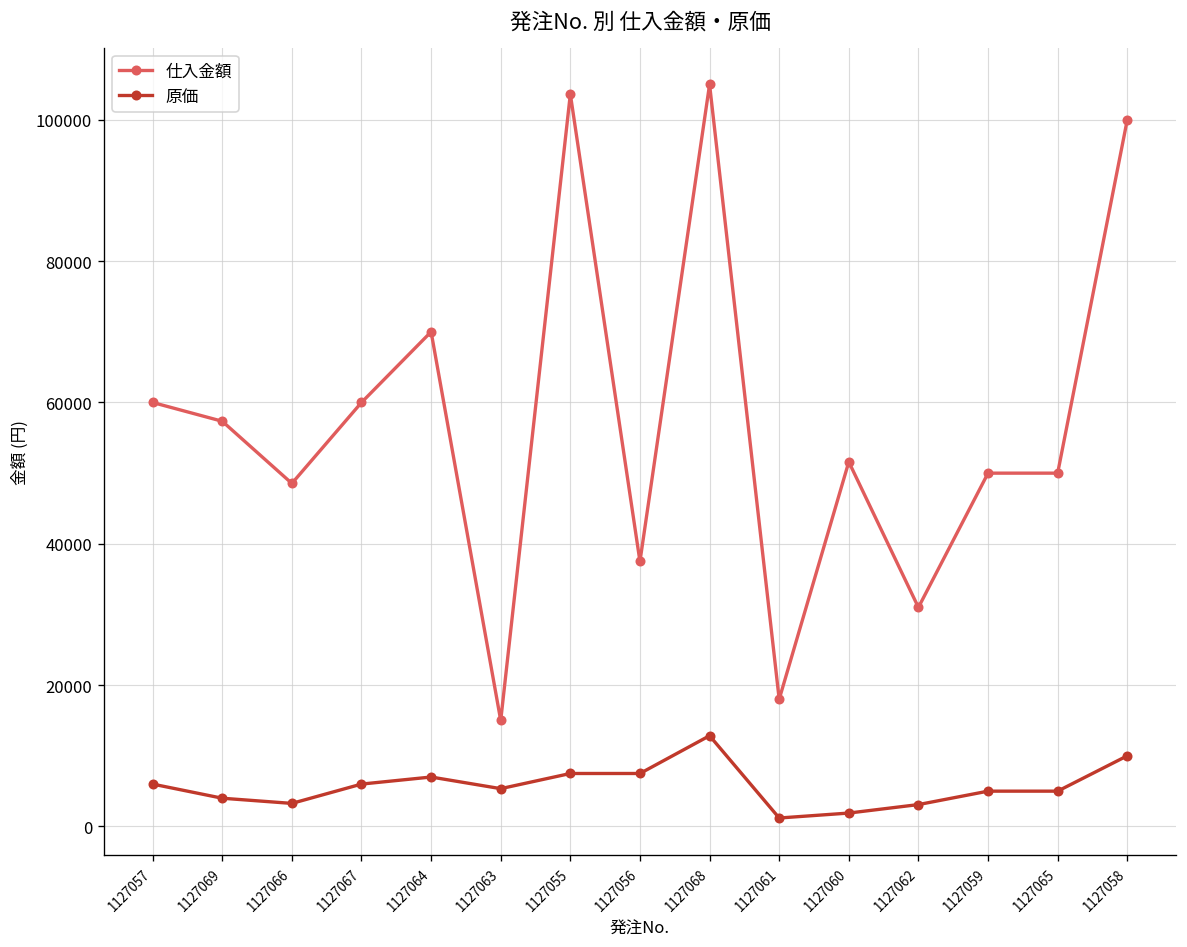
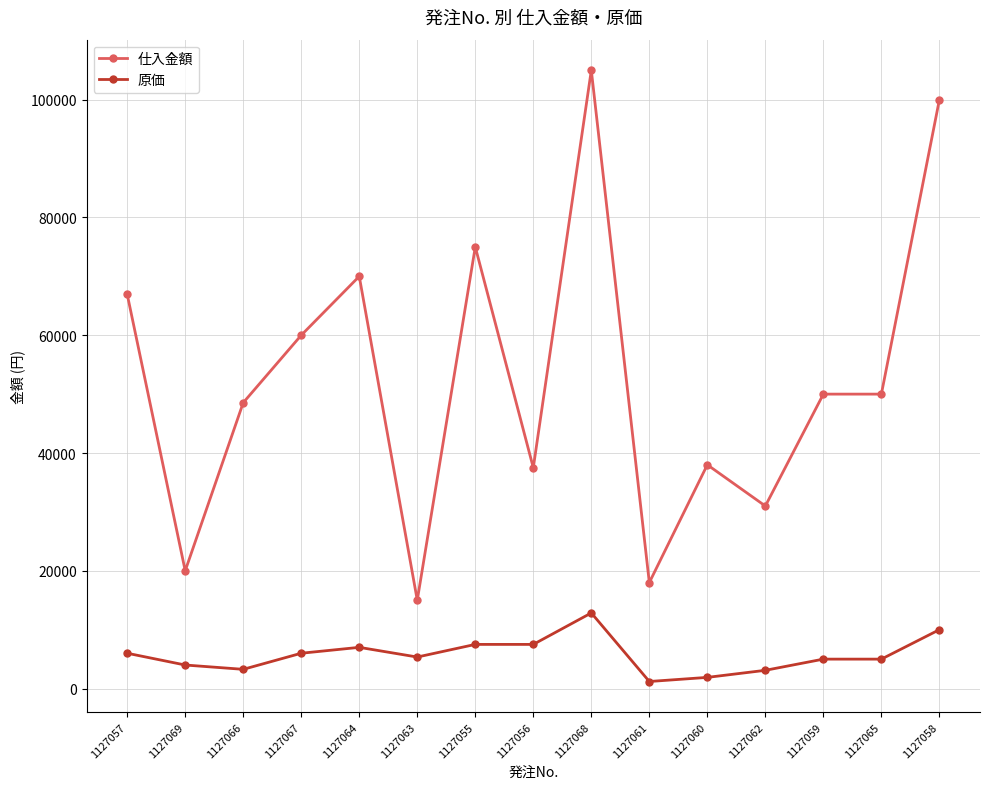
  {
    "仕入金額": {
-     "1127057": 60000,
-     "1127069": 57000,
+     "1127057": 67000,
+     "1127069": 20000,
      "1127066": 49000,
      "1127067": 60000,
      "1127064": 70000,
      "1127063": 15000,
-     "1127055": 104000,
+     "1127055": 75000,
      "1127056": 38000,
      "1127068": 105000,
      "1127061": 18000,
-     "1127060": 52000,
+     "1127060": 38000,
      "1127062": 31000,
      "1127059": 50000,
      "1127065": 50000,
      "1127058": 100000
    },
    "原価": {
      "1127057": 6000,
      "1127069": 4000,
      "1127066": 3000,
      "1127067": 6000,
      "1127064": 7000,
      "1127063": 5000,
      "1127055": 8000,
      "1127056": 8000,
      "1127068": 13000,
      "1127061": 1000,
      "1127060": 2000,
      "1127062": 3000,
      "1127059": 5000,
      "1127065": 5000,
      "1127058": 10000
    }
  }
